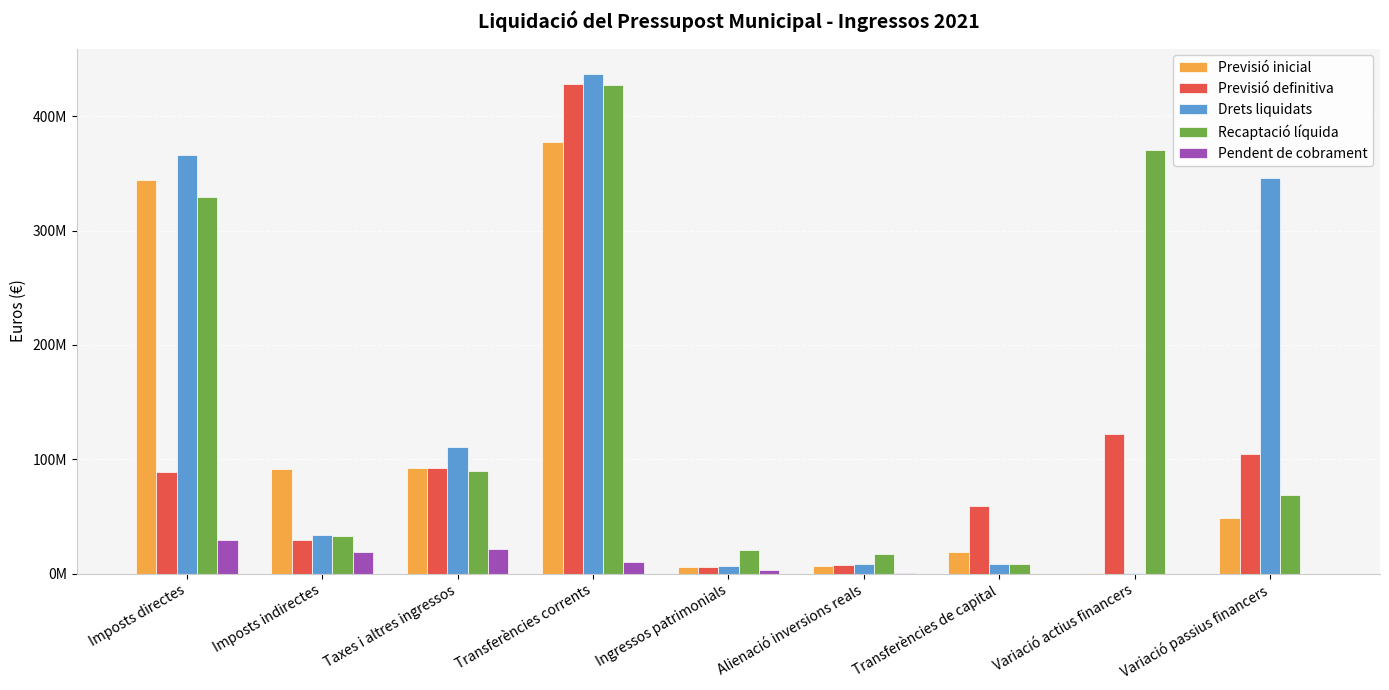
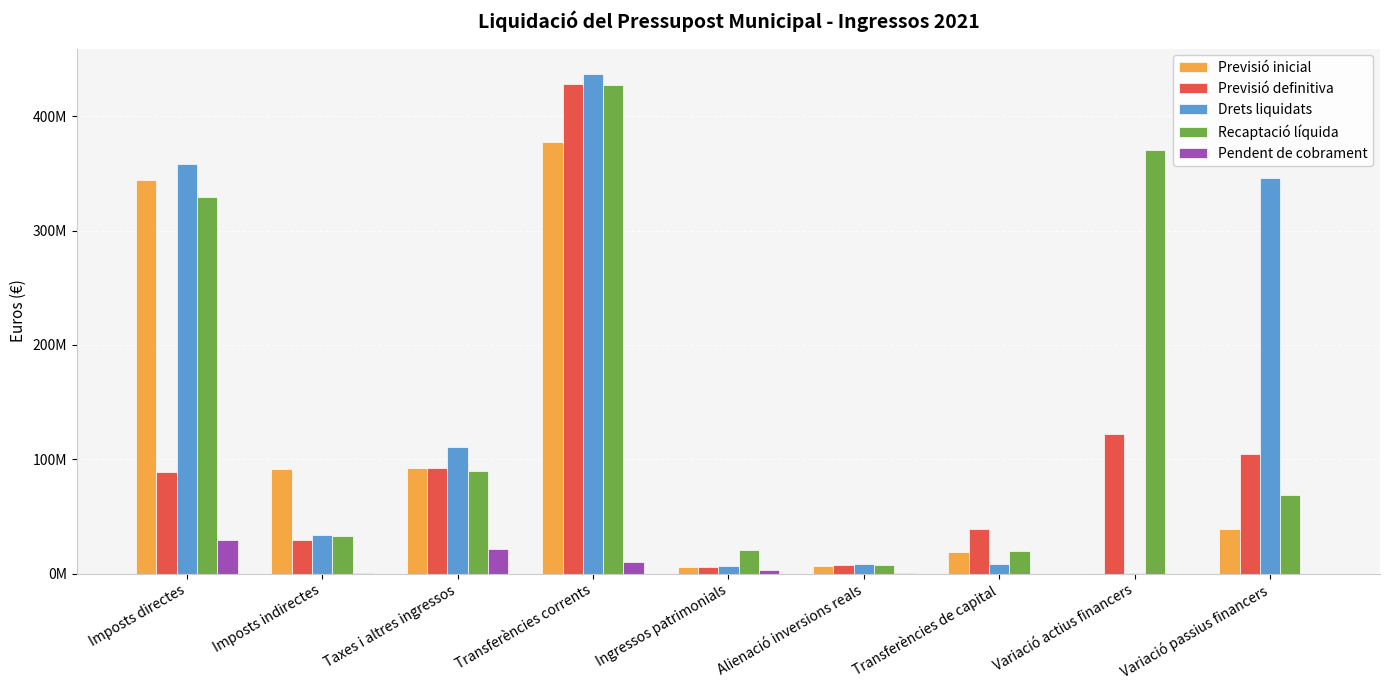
  {
    "Previsió inicial": {
      "Imposts directes": 344000000,
      "Imposts indirectes": 91000000,
      "Taxes i altres ingressos": 92000000,
      "Transferències corrents": 378000000,
      "Ingressos patrimonials": 5000000,
      "Alienació inversions reals": 6000000,
      "Transferències de capital": 19000000,
-     "Variació passius financers": 49000000
+     "Variació passius financers": 39000000
    },
    "Previsió definitiva": {
      "Imposts directes": 89000000,
      "Imposts indirectes": 29000000,
      "Taxes i altres ingressos": 93000000,
      "Transferències corrents": 428000000,
      "Ingressos patrimonials": 5000000,
      "Alienació inversions reals": 8000000,
-     "Transferències de capital": 59000000,
+     "Transferències de capital": 39000000,
      "Variació actius financers": 122000000,
      "Variació passius financers": 105000000
    },
    "Drets liquidats": {
-     "Imposts directes": 366000000,
+     "Imposts directes": 359000000,
      "Imposts indirectes": 33000000,
      "Taxes i altres ingressos": 111000000,
      "Transferències corrents": 437000000,
      "Ingressos patrimonials": 7000000,
      "Alienació inversions reals": 8000000,
      "Transferències de capital": 9000000,
      "Variació passius financers": 346000000
    },
    "Recaptació líquida": {
      "Imposts directes": 329000000,
      "Imposts indirectes": 33000000,
      "Taxes i altres ingressos": 90000000,
      "Transferències corrents": 427000000,
      "Ingressos patrimonials": 21000000,
-     "Alienació inversions reals": 17000000,
-     "Transferències de capital": 9000000,
+     "Alienació inversions reals": 7000000,
+     "Transferències de capital": 20000000,
      "Variació actius financers": 370000000,
      "Variació passius financers": 68000000
    },
    "Pendent de cobrament": {
      "Imposts directes": 29000000,
-     "Imposts indirectes": 19000000,
+     "Imposts indirectes": 1000000,
      "Taxes i altres ingressos": 21000000,
      "Transferències corrents": 10000000,
      "Ingressos patrimonials": 4000000,
      "Variació passius financers": 0
    }
  }
